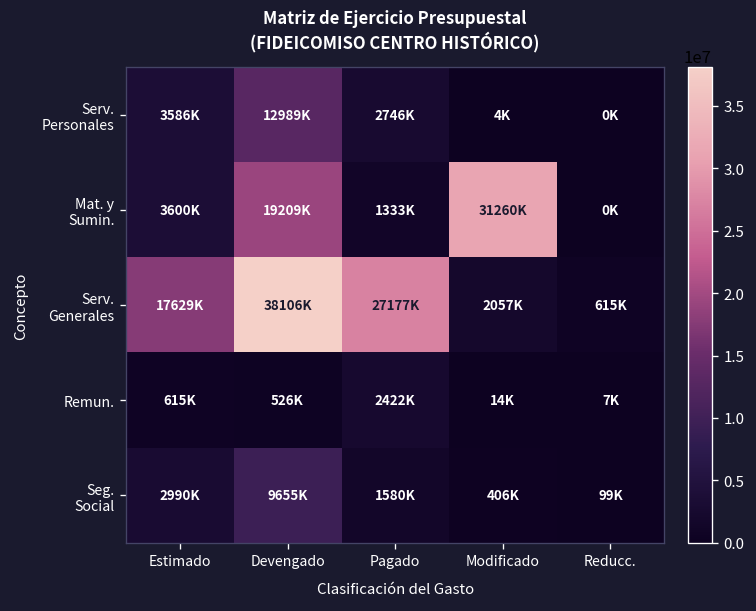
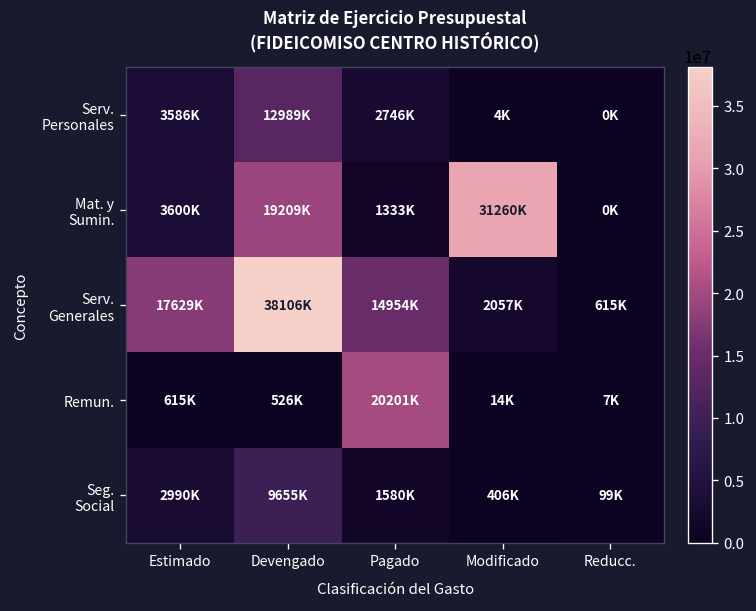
  {
    "Serv. Personales": {
      "Estimado": "3586K",
      "Devengado": "12989K",
      "Pagado": "2746K",
      "Modificado": "4K",
      "Reducc.": "0K"
    },
    "Mat. y Sumin.": {
      "Estimado": "3600K",
      "Devengado": "19209K",
      "Pagado": "1333K",
      "Modificado": "31260K",
      "Reducc.": "0K"
    },
    "Serv. Generales": {
      "Estimado": "17629K",
      "Devengado": "38106K",
-     "Pagado": "27177K",
+     "Pagado": "14954K",
      "Modificado": "2057K",
      "Reducc.": "615K"
    },
    "Remun.": {
      "Estimado": "615K",
      "Devengado": "526K",
-     "Pagado": "2422K",
+     "Pagado": "20201K",
      "Modificado": "14K",
      "Reducc.": "7K"
    },
    "Seg. Social": {
      "Estimado": "2990K",
      "Devengado": "9655K",
      "Pagado": "1580K",
      "Modificado": "406K",
      "Reducc.": "99K"
    }
  }
